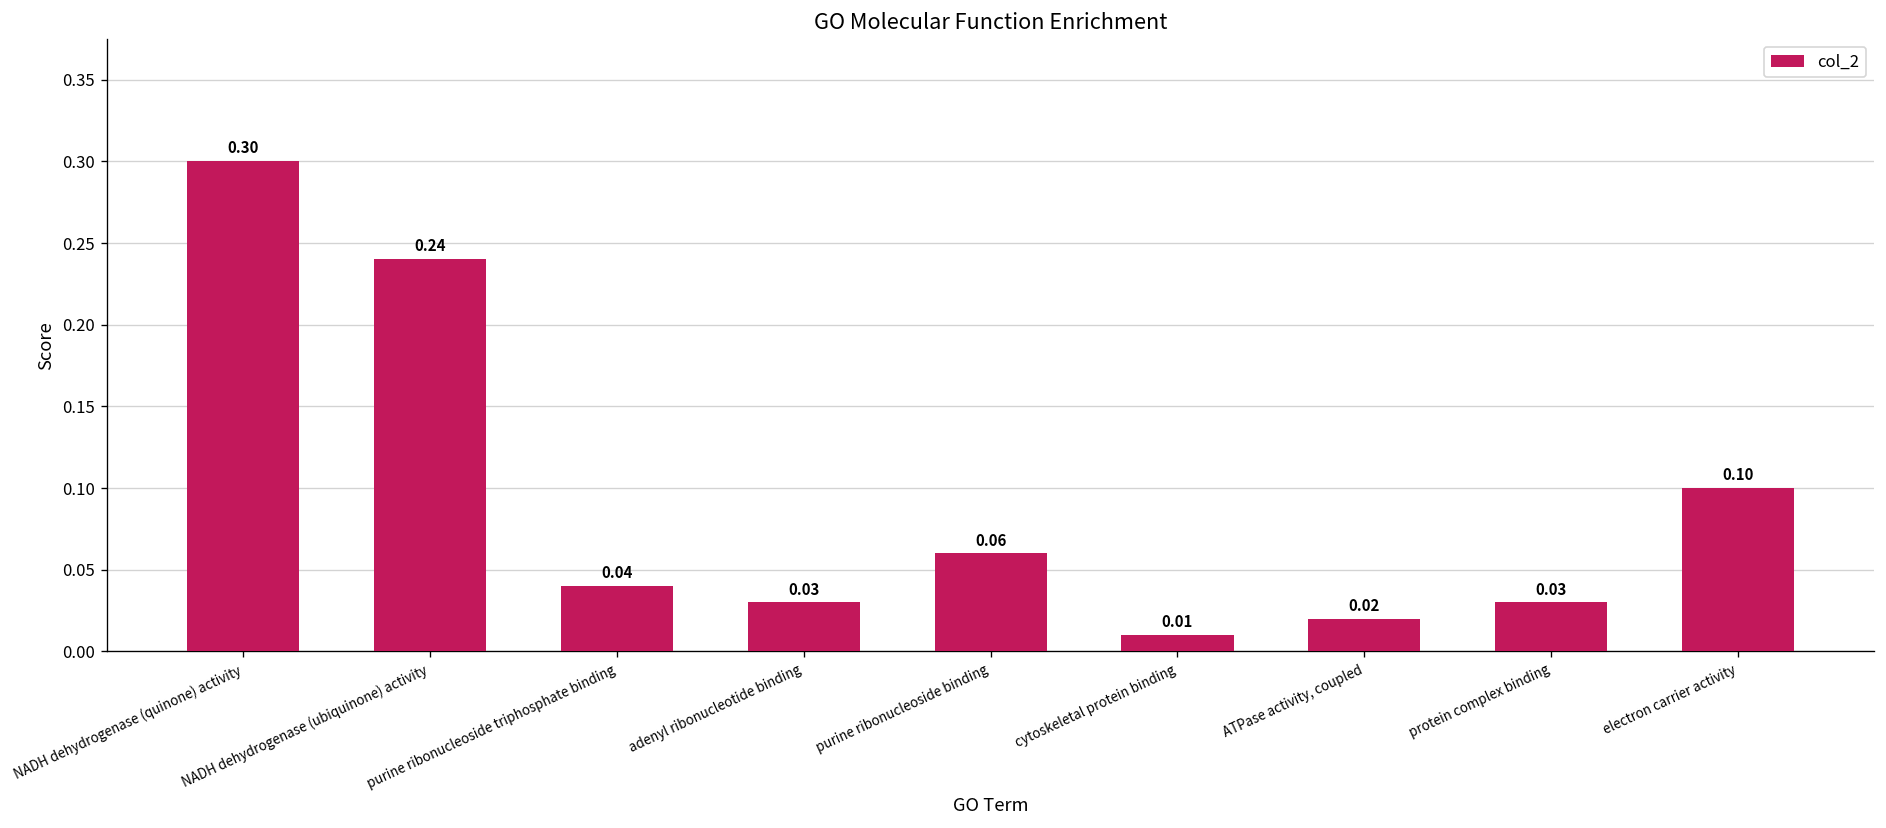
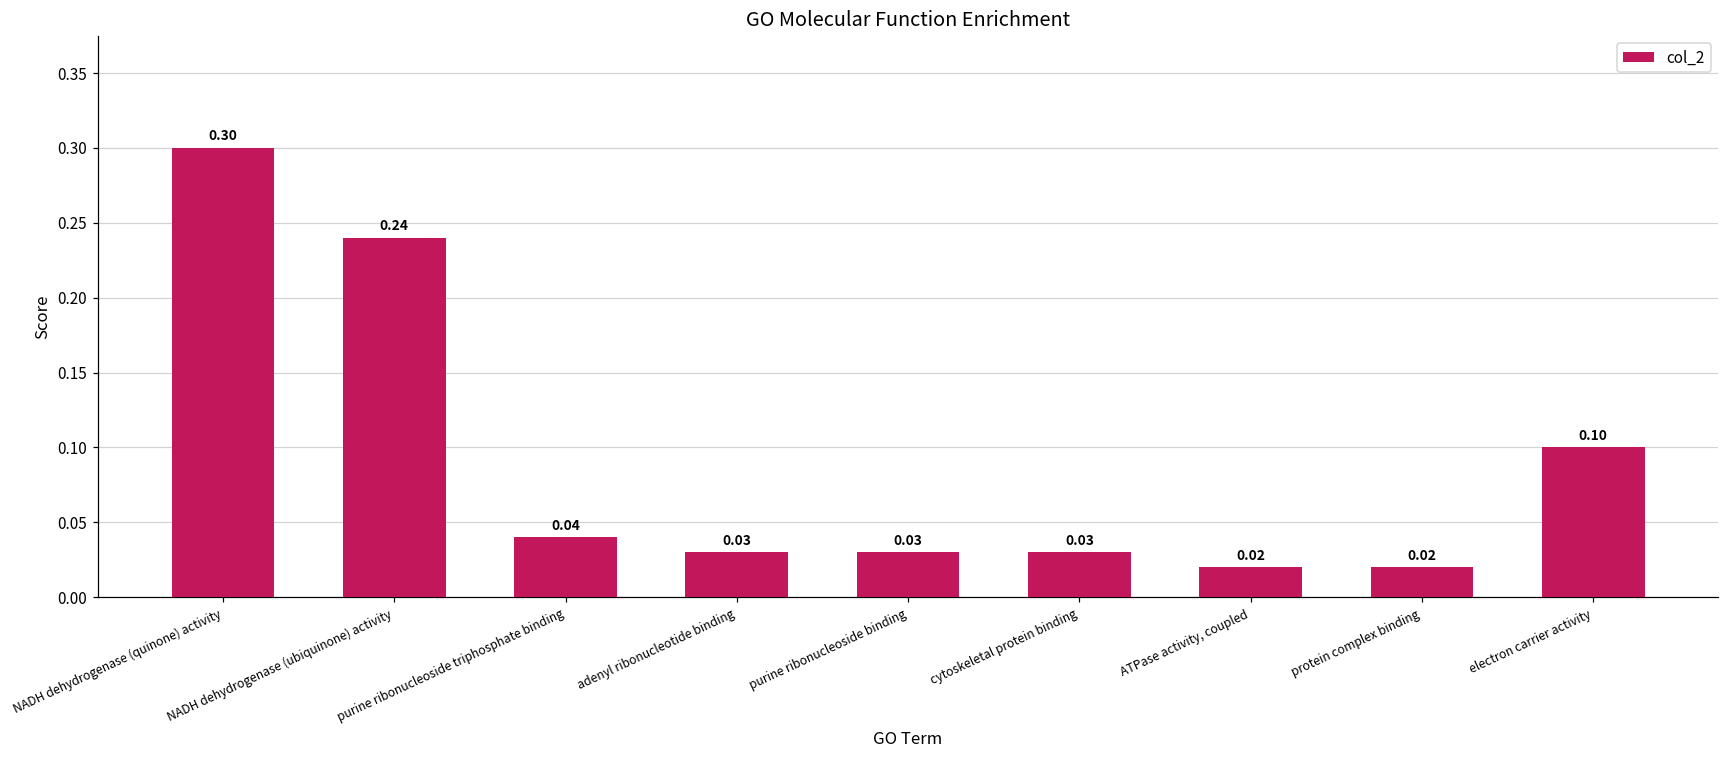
  {
    "NADH dehydrogenase (quinone) activity": 0.30,
    "NADH dehydrogenase (ubiquinone) activity": 0.24,
    "purine ribonucleoside triphosphate binding": 0.04,
    "adenyl ribonucleotide binding": 0.03,
-   "purine ribonucleoside binding": 0.06,
-   "cytoskeletal protein binding": 0.01,
+   "purine ribonucleoside binding": 0.03,
+   "cytoskeletal protein binding": 0.03,
    "ATPase activity, coupled": 0.02,
-   "protein complex binding": 0.03,
+   "protein complex binding": 0.02,
    "electron carrier activity": 0.10
  }
